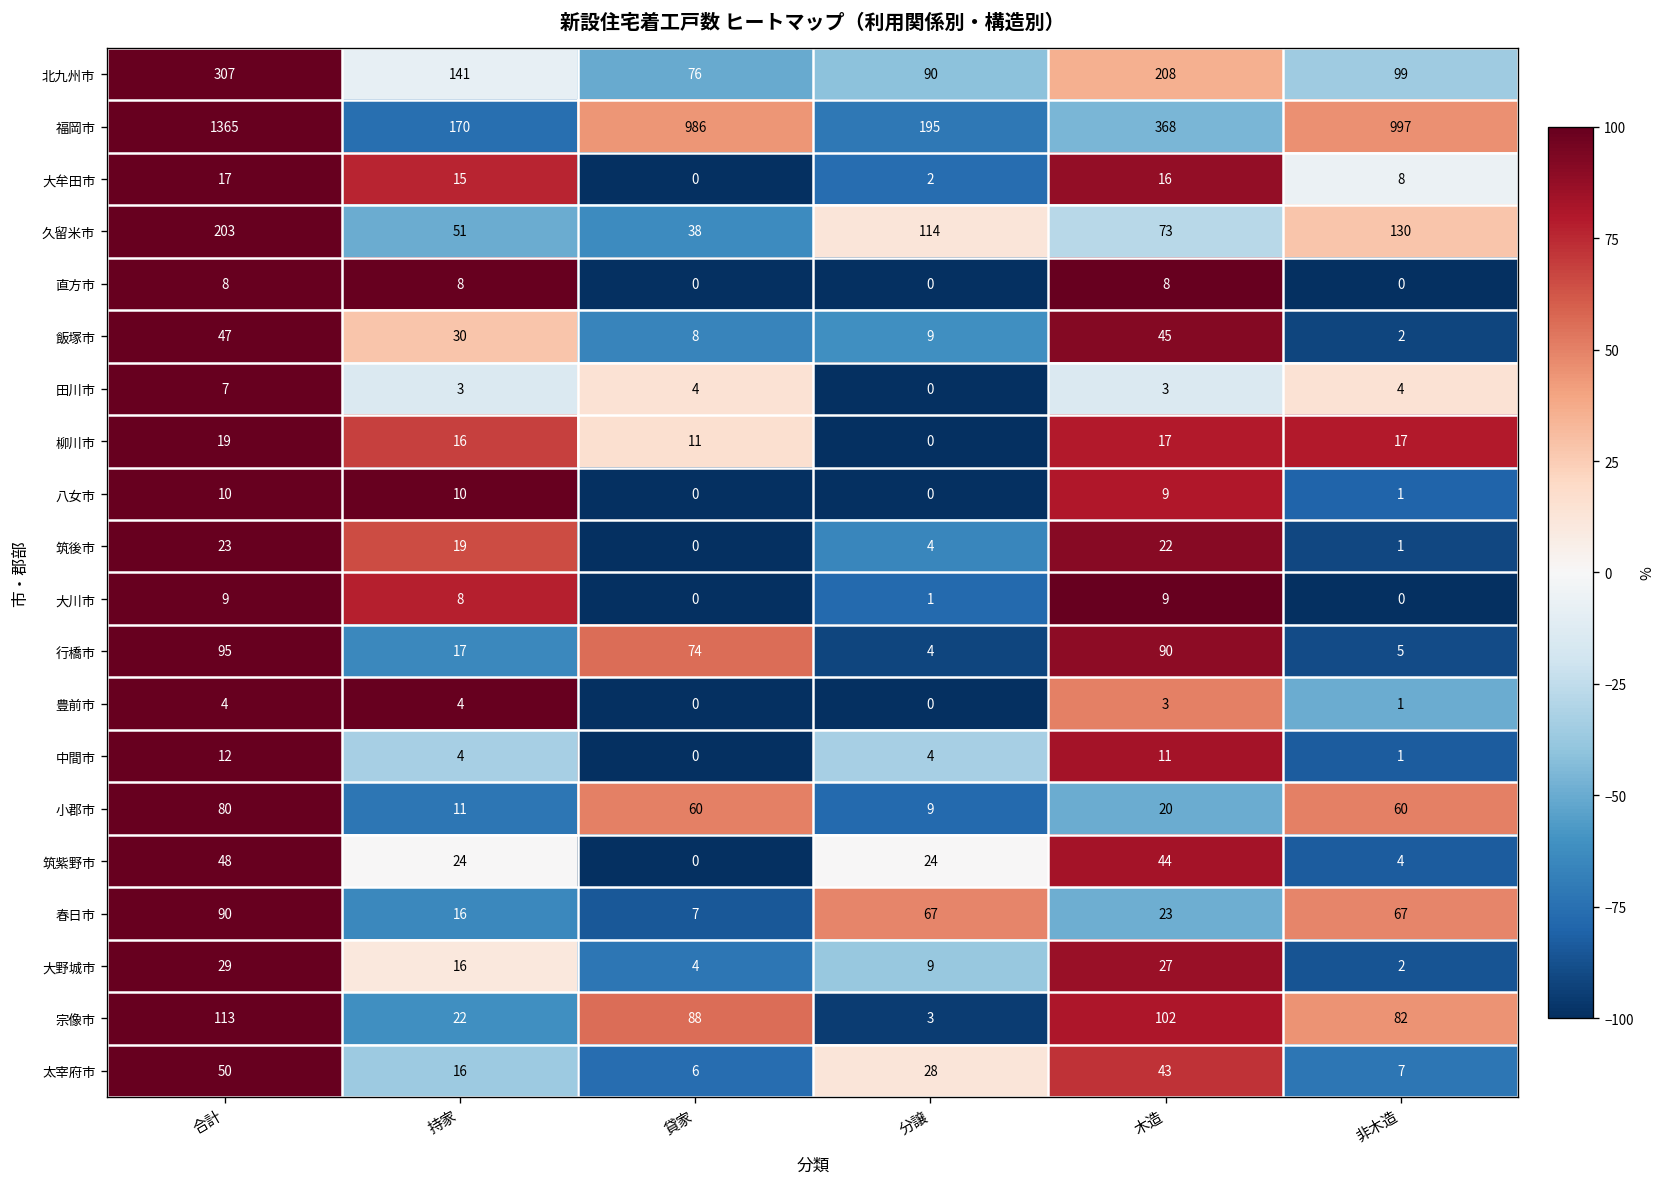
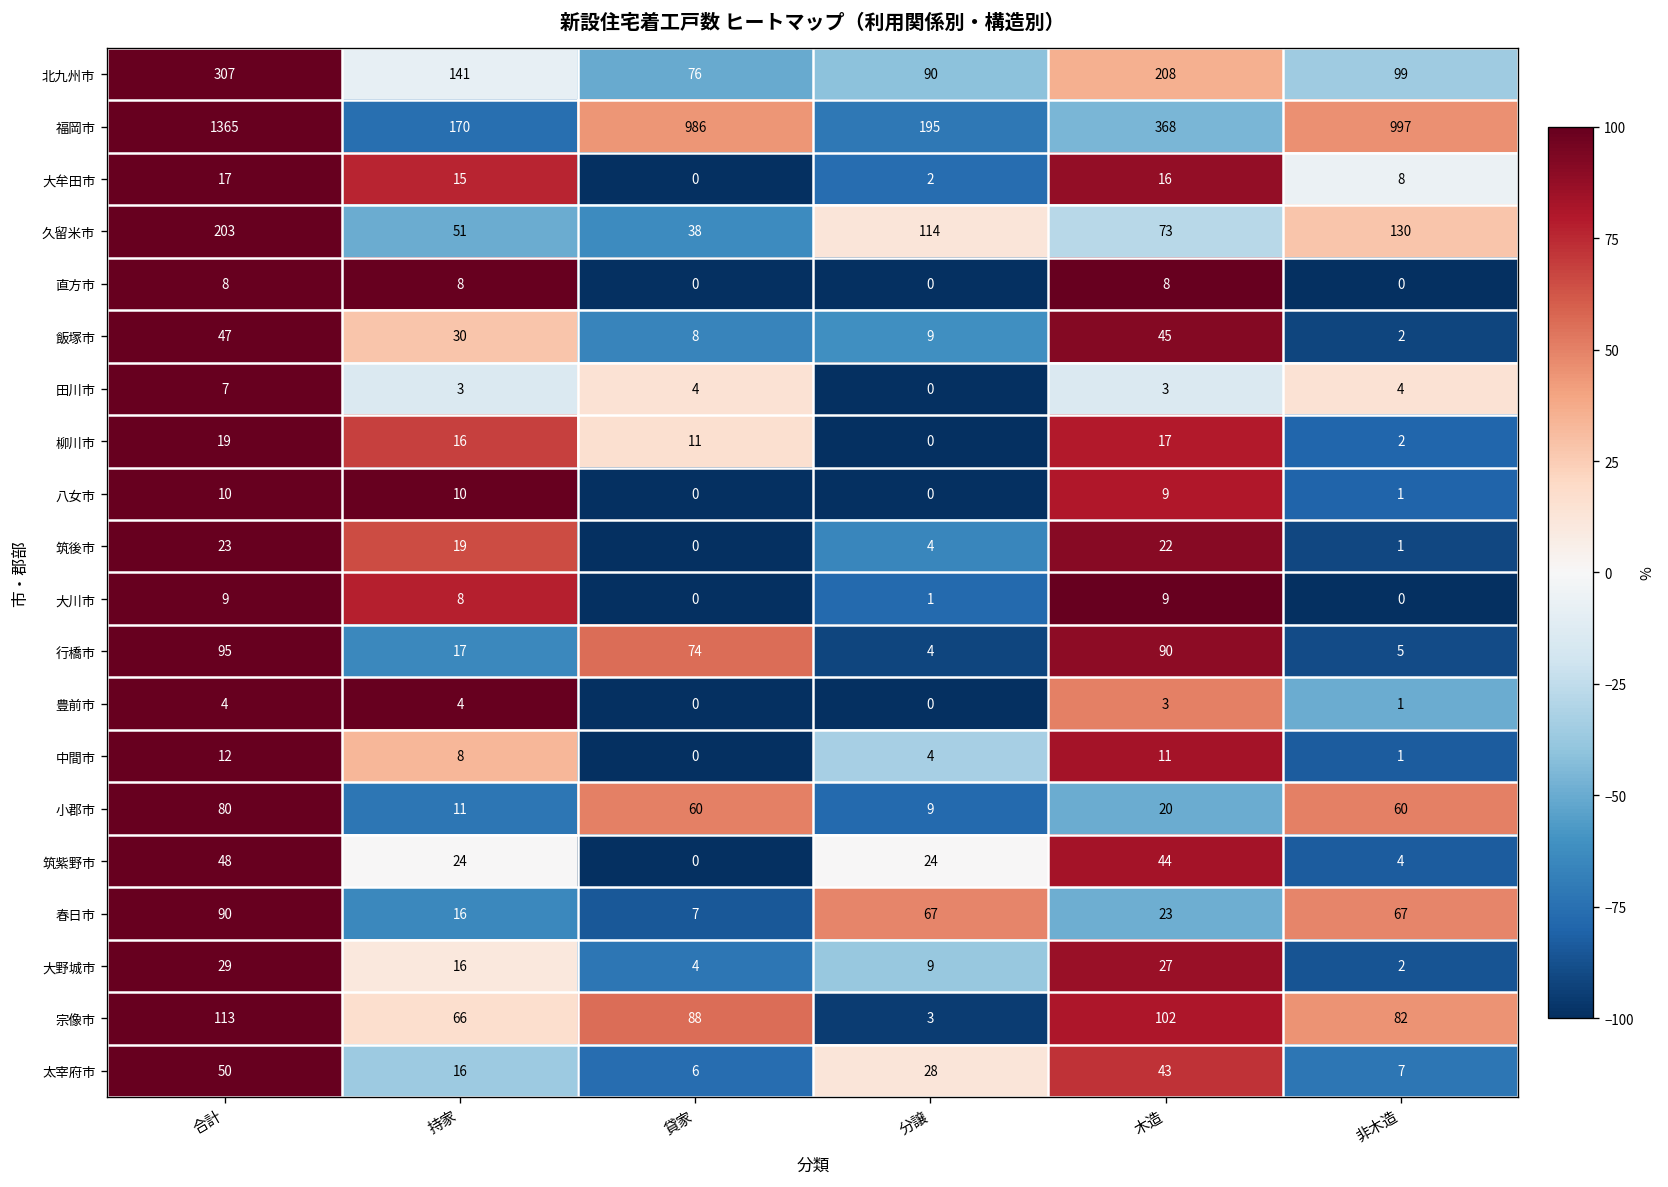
  {
    "北九州市": {
      "合計": 307,
      "持家": 141,
      "貸家": 76,
      "分譲": 90,
      "木造": 208,
      "非木造": 99
    },
    "福岡市": {
      "合計": 1365,
      "持家": 170,
      "貸家": 986,
      "分譲": 195,
      "木造": 368,
      "非木造": 997
    },
    "大牟田市": {
      "合計": 17,
      "持家": 15,
      "貸家": 0,
      "分譲": 2,
      "木造": 16,
      "非木造": 8
    },
    "久留米市": {
      "合計": 203,
      "持家": 51,
      "貸家": 38,
      "分譲": 114,
      "木造": 73,
      "非木造": 130
    },
    "直方市": {
      "合計": 8,
      "持家": 8,
      "貸家": 0,
      "分譲": 0,
      "木造": 8,
      "非木造": 0
    },
    "飯塚市": {
      "合計": 47,
      "持家": 30,
      "貸家": 8,
      "分譲": 9,
      "木造": 45,
      "非木造": 2
    },
    "田川市": {
      "合計": 7,
      "持家": 3,
      "貸家": 4,
      "分譲": 0,
      "木造": 3,
      "非木造": 4
    },
    "柳川市": {
      "合計": 19,
      "持家": 16,
      "貸家": 11,
      "分譲": 0,
      "木造": 17,
-     "非木造": 17
+     "非木造": 2
    },
    "八女市": {
      "合計": 10,
      "持家": 10,
      "貸家": 0,
      "分譲": 0,
      "木造": 9,
      "非木造": 1
    },
    "筑後市": {
      "合計": 23,
      "持家": 19,
      "貸家": 0,
      "分譲": 4,
      "木造": 22,
      "非木造": 1
    },
    "大川市": {
      "合計": 9,
      "持家": 8,
      "貸家": 0,
      "分譲": 1,
      "木造": 9,
      "非木造": 0
    },
    "行橋市": {
      "合計": 95,
      "持家": 17,
      "貸家": 74,
      "分譲": 4,
      "木造": 90,
      "非木造": 5
    },
    "豊前市": {
      "合計": 4,
      "持家": 4,
      "貸家": 0,
      "分譲": 0,
      "木造": 3,
      "非木造": 1
    },
    "中間市": {
      "合計": 12,
-     "持家": 4,
+     "持家": 8,
      "貸家": 0,
      "分譲": 4,
      "木造": 11,
      "非木造": 1
    },
    "小郡市": {
      "合計": 80,
      "持家": 11,
      "貸家": 60,
      "分譲": 9,
      "木造": 20,
      "非木造": 60
    },
    "筑紫野市": {
      "合計": 48,
      "持家": 24,
      "貸家": 0,
      "分譲": 24,
      "木造": 44,
      "非木造": 4
    },
    "春日市": {
      "合計": 90,
      "持家": 16,
      "貸家": 7,
      "分譲": 67,
      "木造": 23,
      "非木造": 67
    },
    "大野城市": {
      "合計": 29,
      "持家": 16,
      "貸家": 4,
      "分譲": 9,
      "木造": 27,
      "非木造": 2
    },
    "宗像市": {
      "合計": 113,
-     "持家": 22,
+     "持家": 66,
      "貸家": 88,
      "分譲": 3,
      "木造": 102,
      "非木造": 82
    },
    "太宰府市": {
      "合計": 50,
      "持家": 16,
      "貸家": 6,
      "分譲": 28,
      "木造": 43,
      "非木造": 7
    }
  }
